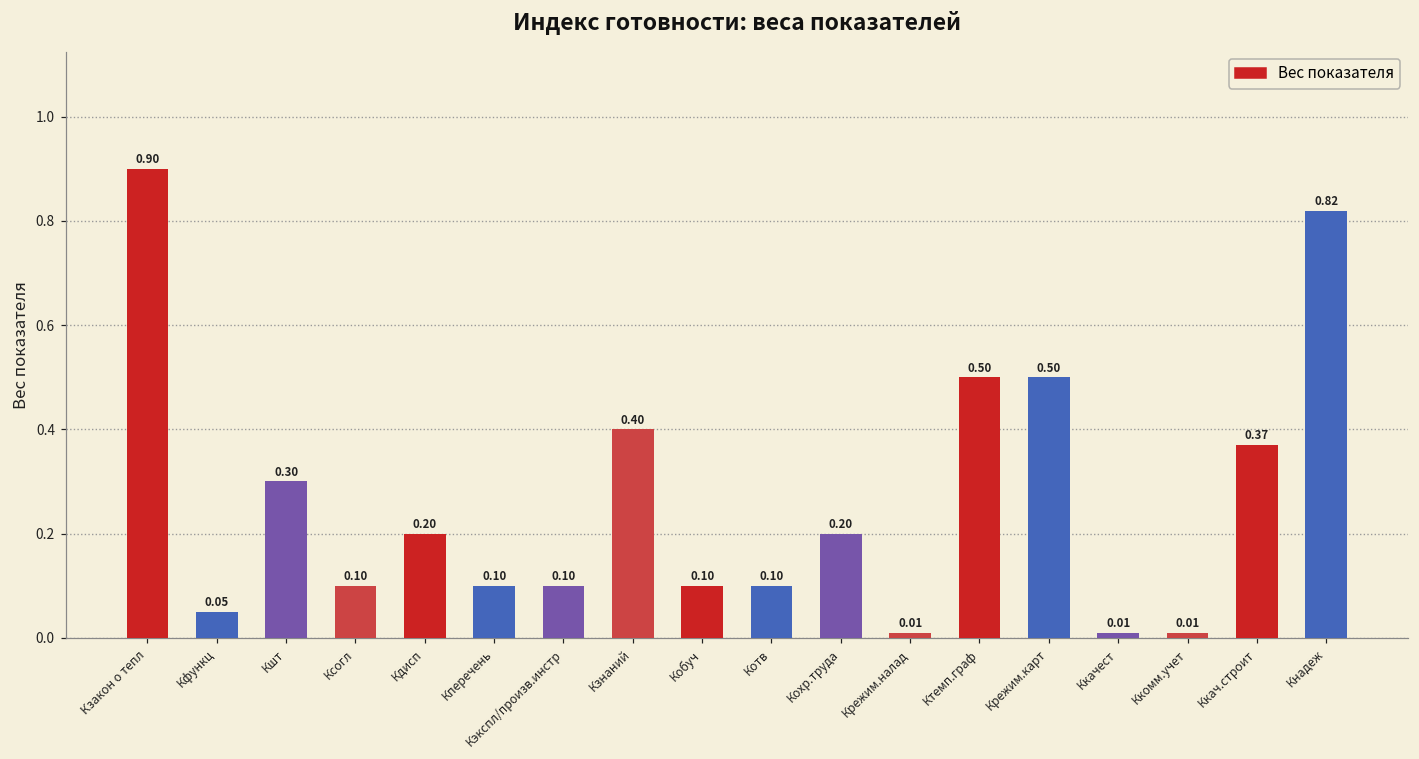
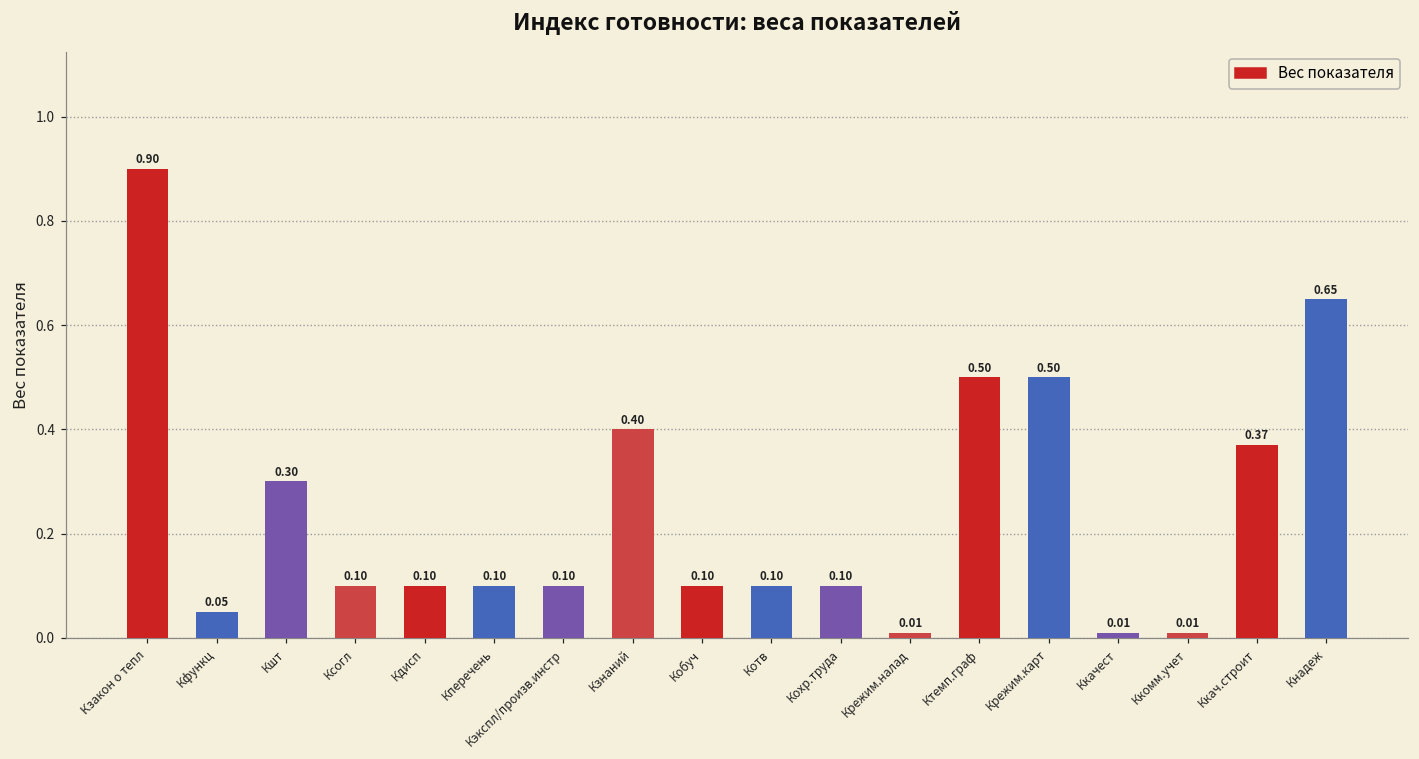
  {
    "Кзакон о тепл": 0.90,
    "Кфункц": 0.05,
    "Кшт": 0.30,
    "Ксогл": 0.10,
-   "Кдисп": 0.20,
+   "Кдисп": 0.10,
    "Кперечень": 0.10,
    "Кэкспл/произв.инстр": 0.10,
    "Кзнаний": 0.40,
    "Кобуч": 0.10,
    "Котв": 0.10,
-   "Кохр.труда": 0.20,
+   "Кохр.труда": 0.10,
    "Крежим.налад": 0.01,
    "Ктемп.граф": 0.50,
    "Крежим.карт": 0.50,
    "Ккачест": 0.01,
    "Ккомм.учет": 0.01,
    "Ккач.строит": 0.37,
-   "Кнадеж": 0.82
+   "Кнадеж": 0.65
  }
